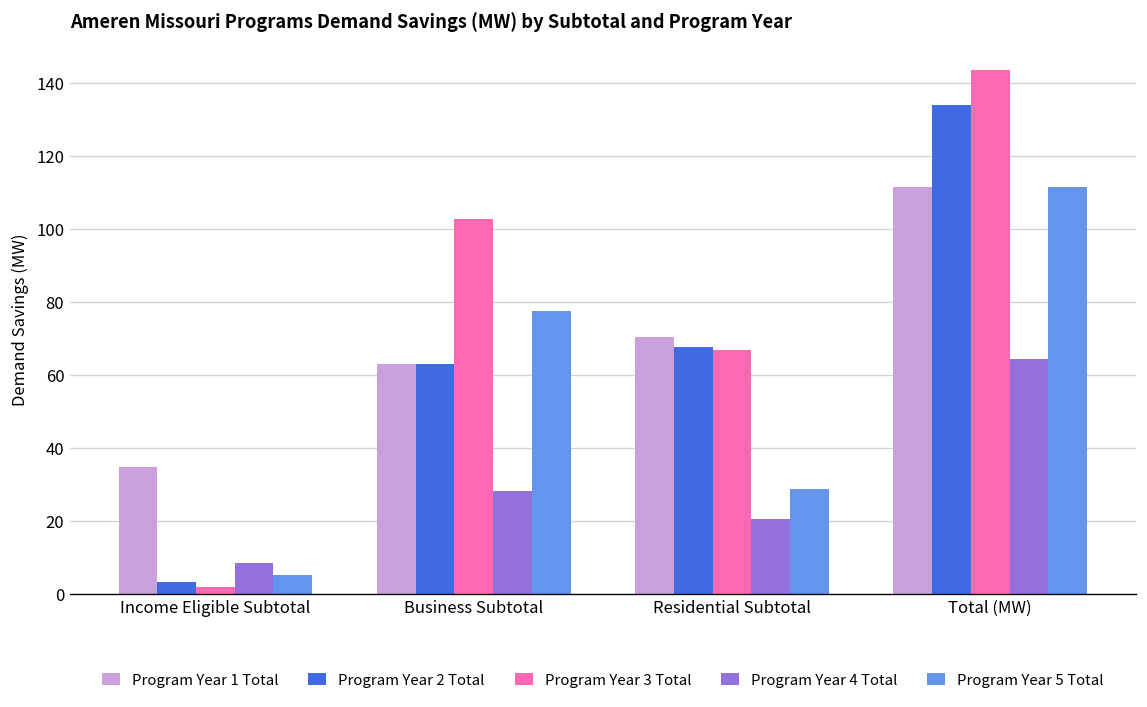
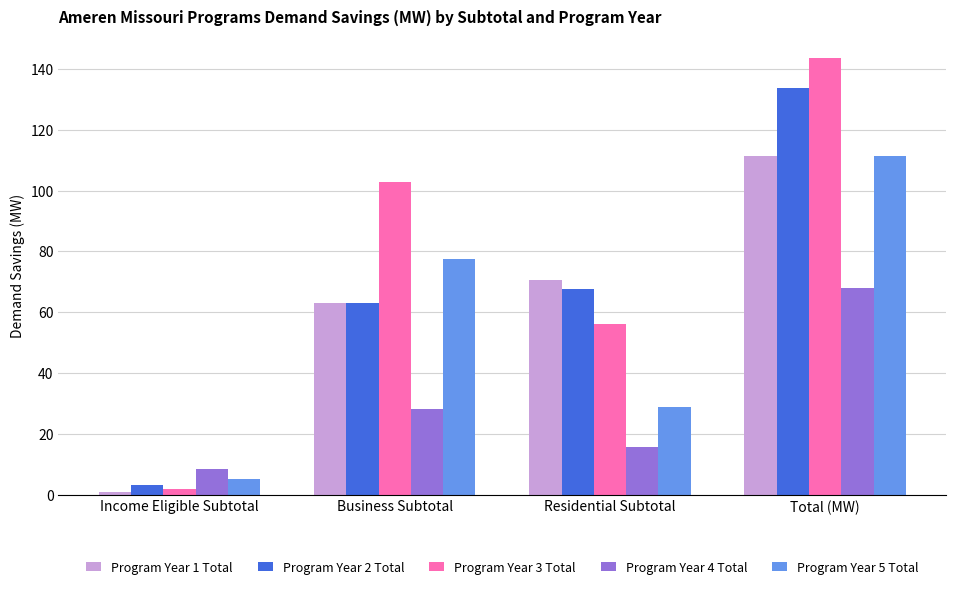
  {
    "Program Year 1 Total": {
-     "Income Eligible Subtotal": 35,
+     "Income Eligible Subtotal": 1,
      "Business Subtotal": 63,
      "Residential Subtotal": 70,
      "Total (MW)": 111
    },
    "Program Year 3 Total": {
      "Income Eligible Subtotal": 2,
      "Business Subtotal": 103,
-     "Residential Subtotal": 67,
+     "Residential Subtotal": 56,
      "Total (MW)": 143
    },
    "Program Year 4 Total": {
      "Income Eligible Subtotal": 9,
      "Business Subtotal": 28,
-     "Residential Subtotal": 21,
-     "Total (MW)": 64
+     "Residential Subtotal": 16,
+     "Total (MW)": 68
    }
  }
